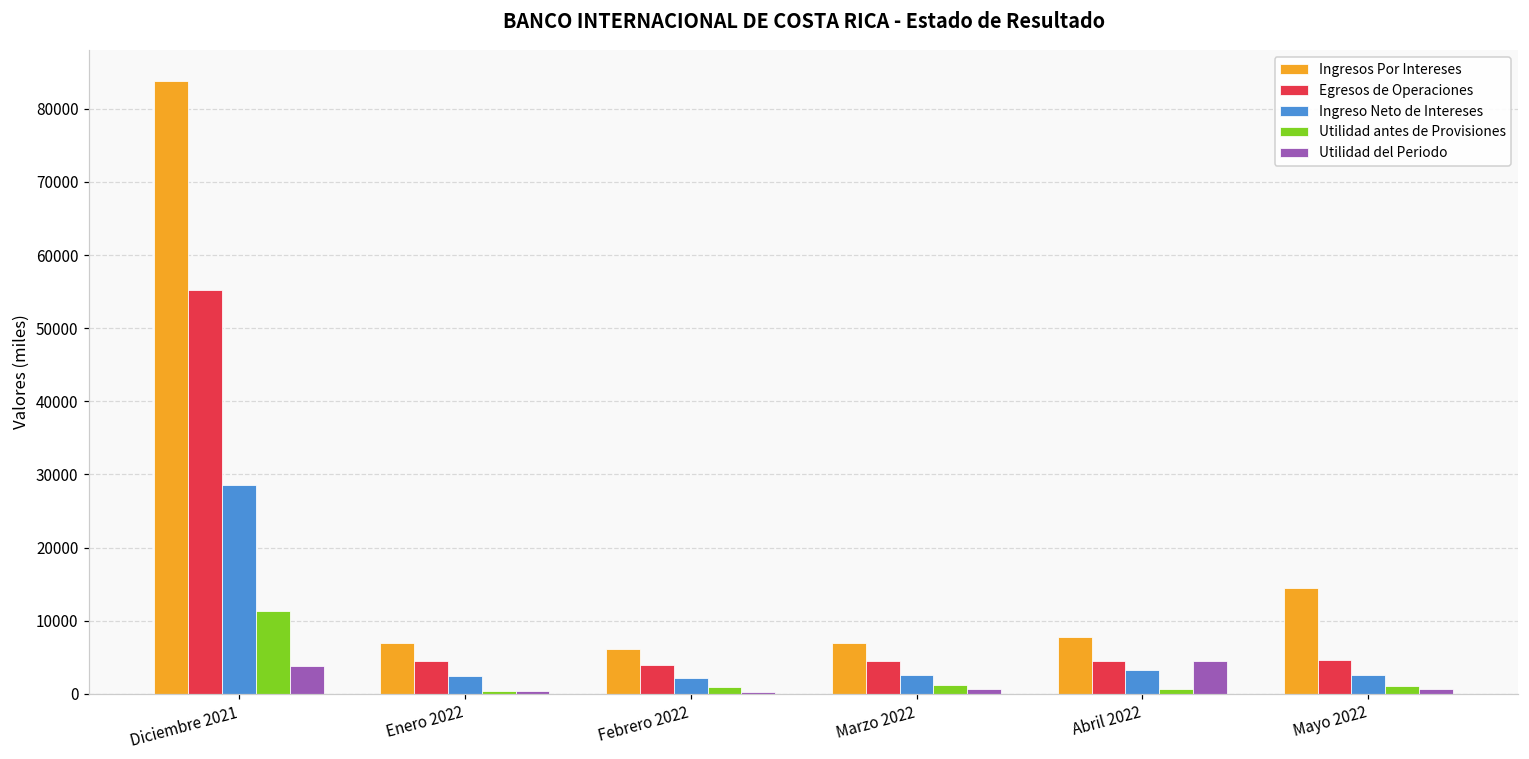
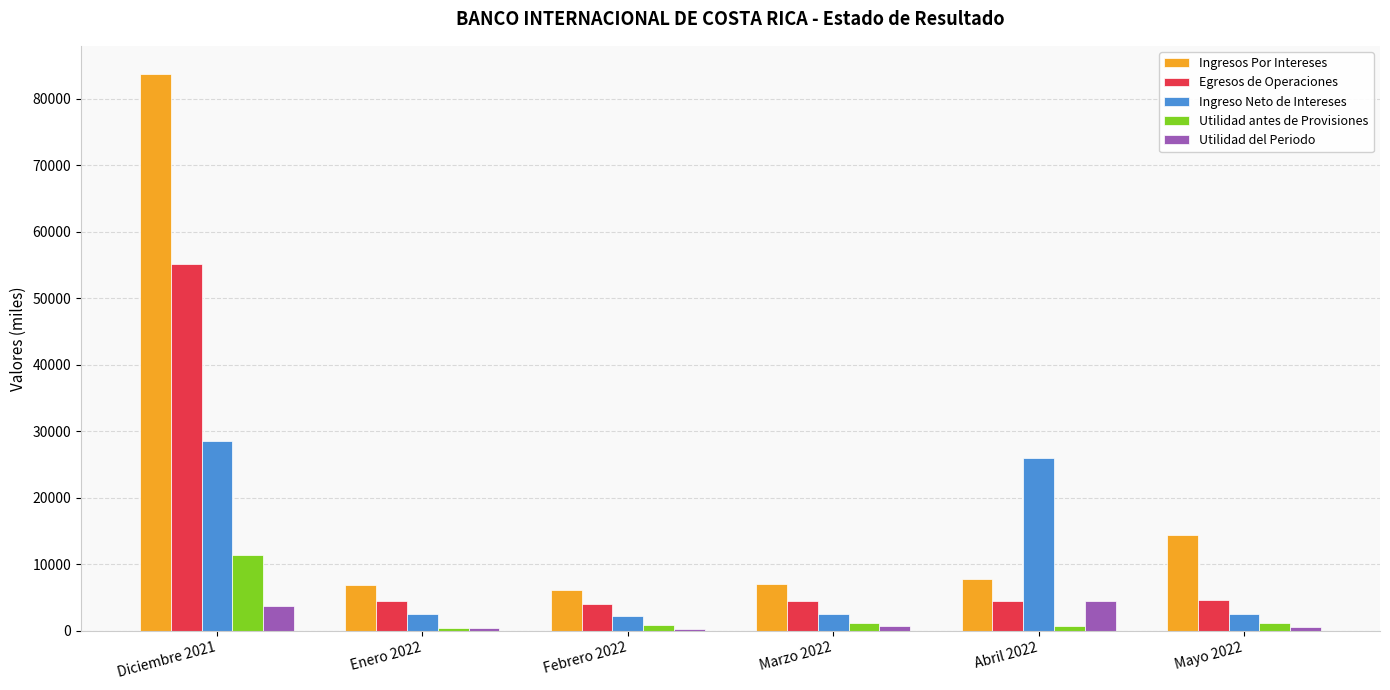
  {
    "Ingresos Por Intereses": {
      "Diciembre 2021": 84000,
      "Enero 2022": 7000,
      "Febrero 2022": 6000,
      "Marzo 2022": 7000,
      "Abril 2022": 8000,
      "Mayo 2022": 14000
    },
    "Egresos de Operaciones": {
      "Diciembre 2021": 55000,
      "Enero 2022": 4000,
      "Febrero 2022": 4000,
      "Marzo 2022": 4000,
      "Abril 2022": 5000,
      "Mayo 2022": 5000
    },
    "Ingreso Neto de Intereses": {
      "Diciembre 2021": 29000,
      "Enero 2022": 2000,
      "Febrero 2022": 2000,
      "Marzo 2022": 3000,
-     "Abril 2022": 3000,
+     "Abril 2022": 26000,
      "Mayo 2022": 3000
    },
    "Utilidad antes de Provisiones": {
      "Diciembre 2021": 11000,
      "Enero 2022": 0,
      "Febrero 2022": 1000,
      "Marzo 2022": 1000,
      "Abril 2022": 1000,
      "Mayo 2022": 1000
    },
    "Utilidad del Periodo": {
      "Diciembre 2021": 4000,
      "Marzo 2022": 1000,
      "Abril 2022": 4000,
      "Mayo 2022": 1000
    }
  }
